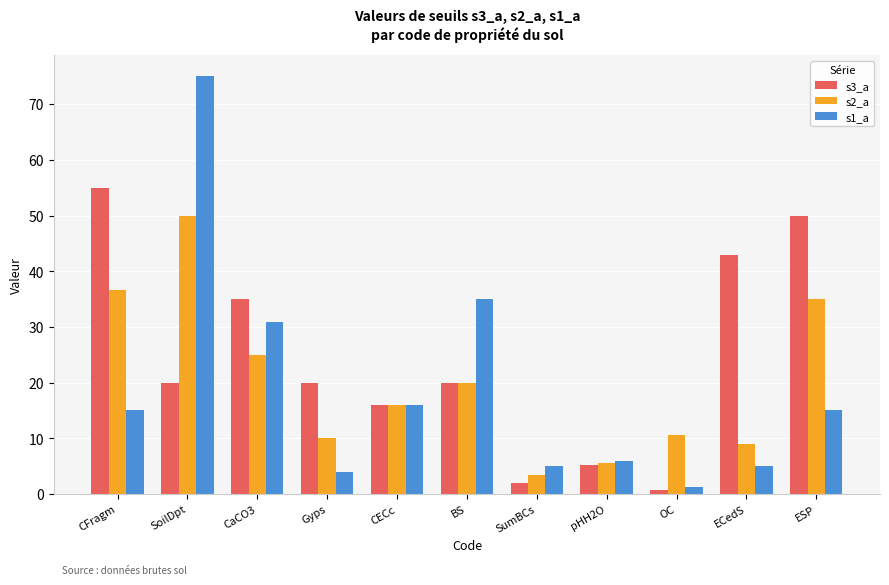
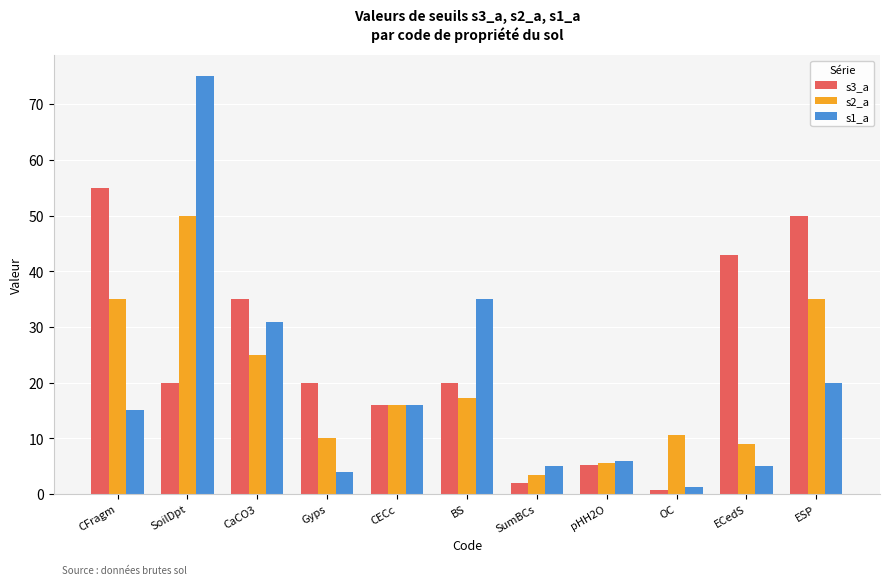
  {
    "s3_a": {
      "CFragm": 55,
      "SoilDpt": 20,
      "CaCO3": 35,
      "Gyps": 20,
      "CECc": 16,
      "BS": 20,
      "SumBCs": 2,
      "pHH2O": 5,
      "OC": 1,
      "ECedS": 43,
      "ESP": 50
    },
    "s2_a": {
-     "CFragm": 37,
+     "CFragm": 35,
      "SoilDpt": 50,
      "CaCO3": 25,
      "Gyps": 10,
      "CECc": 16,
-     "BS": 20,
+     "BS": 17,
      "SumBCs": 4,
      "pHH2O": 6,
      "OC": 11,
      "ECedS": 9,
      "ESP": 35
    },
    "s1_a": {
      "CFragm": 15,
      "SoilDpt": 75,
      "CaCO3": 31,
      "Gyps": 4,
      "CECc": 16,
      "BS": 35,
      "SumBCs": 5,
      "pHH2O": 6,
      "OC": 1,
      "ECedS": 5,
-     "ESP": 15
+     "ESP": 20
    }
  }
